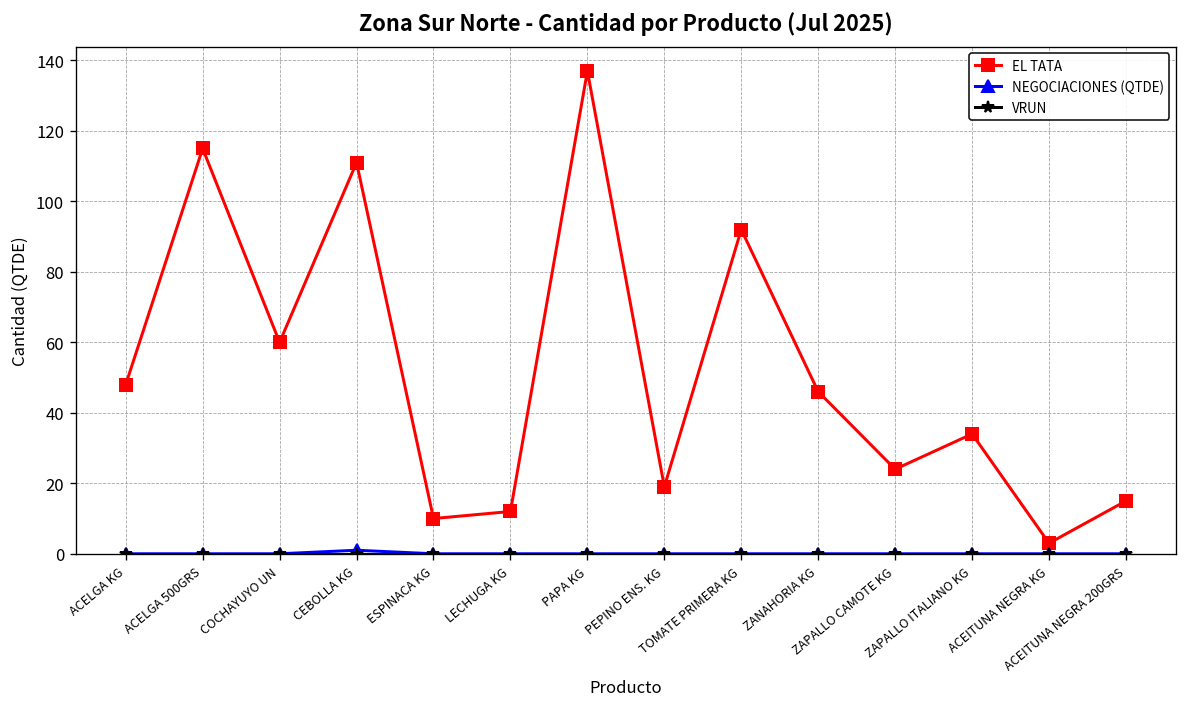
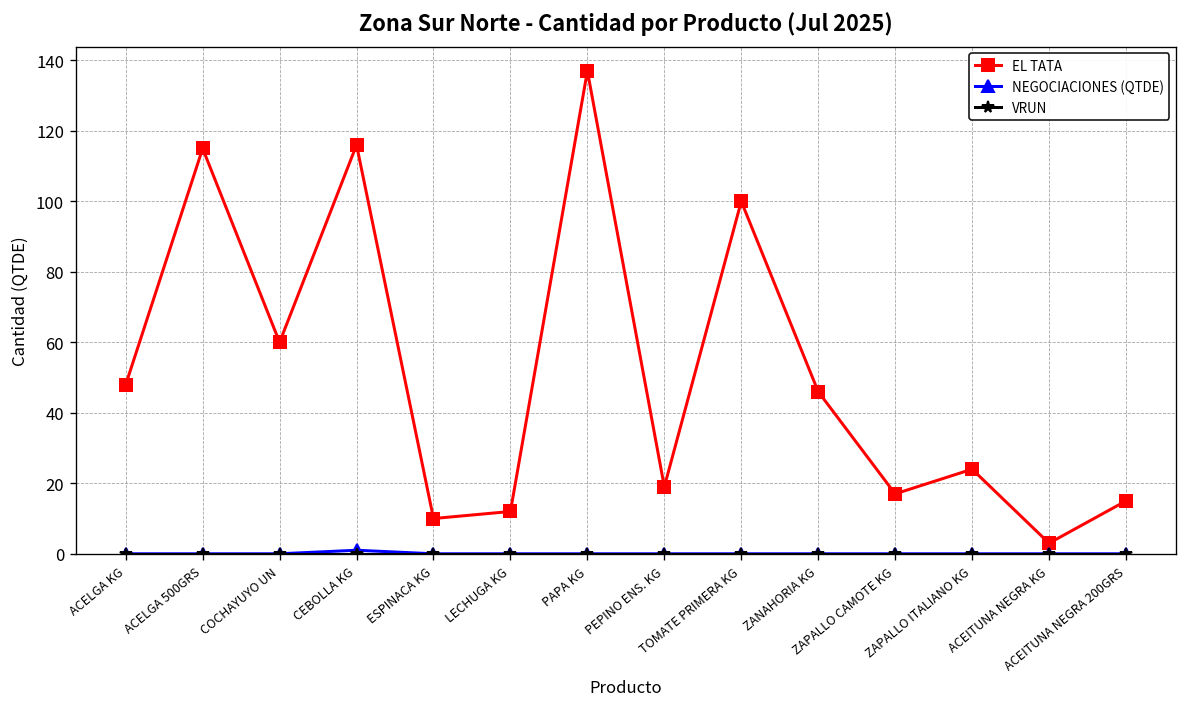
  {
    "EL TATA": {
      "ACELGA KG": 48,
      "ACELGA 500GRS": 115,
      "COCHAYUYO UN": 60,
-     "CEBOLLA KG": 111,
+     "CEBOLLA KG": 116,
      "ESPINACA KG": 10,
      "LECHUGA KG": 12,
      "PAPA KG": 137,
      "PEPINO ENS. KG": 19,
-     "TOMATE PRIMERA KG": 92,
+     "TOMATE PRIMERA KG": 100,
      "ZANAHORIA KG": 46,
-     "ZAPALLO CAMOTE KG": 24,
-     "ZAPALLO ITALIANO KG": 34,
+     "ZAPALLO CAMOTE KG": 17,
+     "ZAPALLO ITALIANO KG": 24,
      "ACEITUNA NEGRA KG": 3,
      "ACEITUNA NEGRA 200GRS": 15
    },
    "NEGOCIACIONES (QTDE)": {
      "CEBOLLA KG": 1
    },
    "VRUN": {
      "CEBOLLA KG": 0
    }
  }
